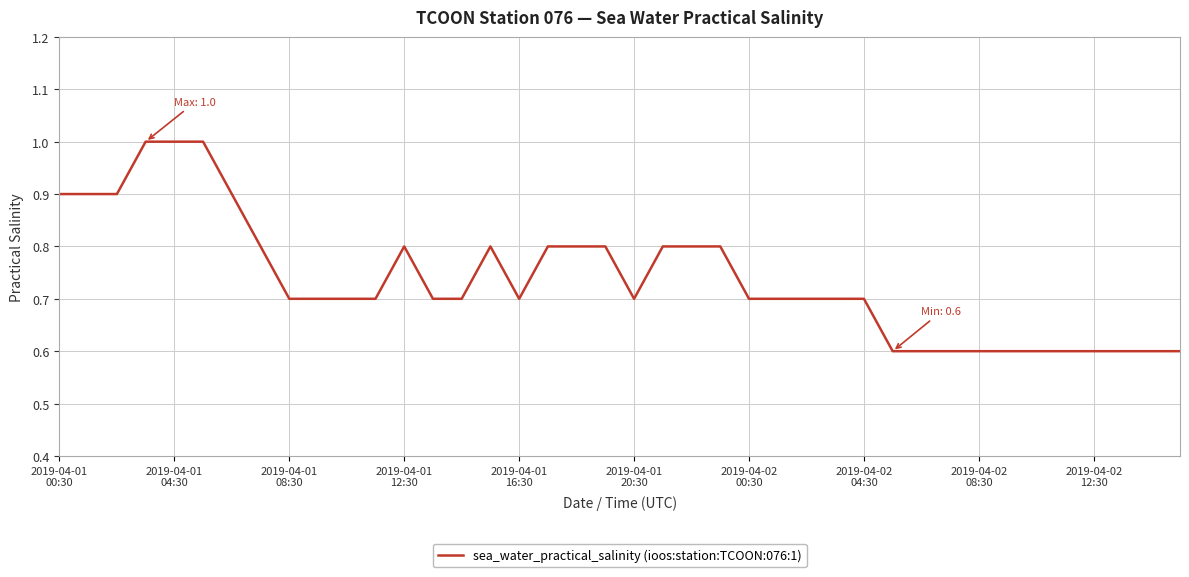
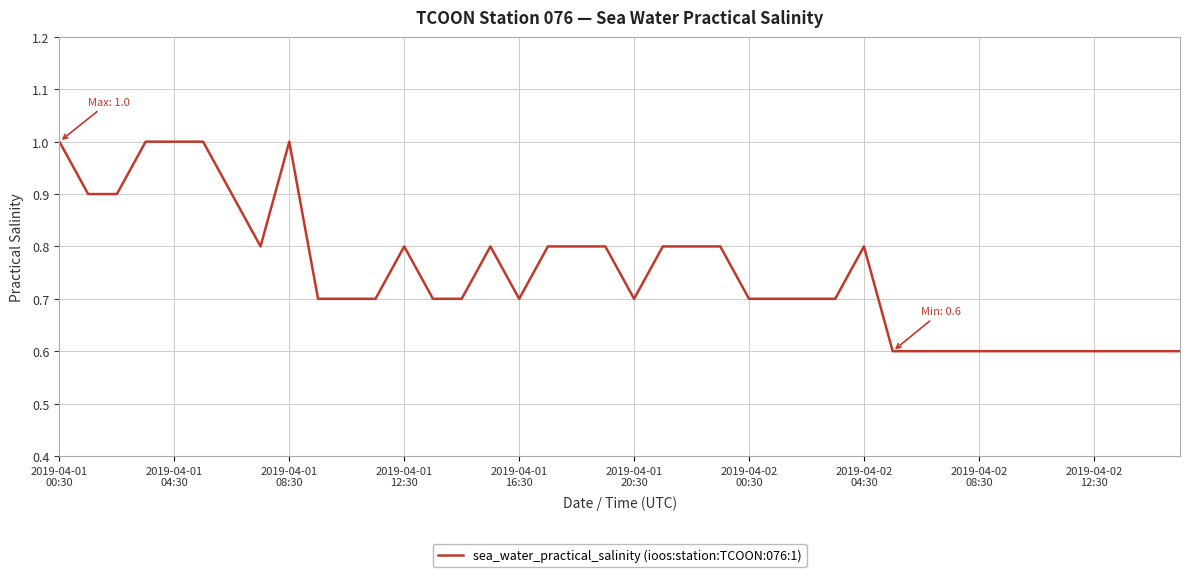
  {
-   "2019-04-01 00:30": 0.9,
+   "2019-04-01 00:30": 1.0,
    "2019-04-01 04:30": 1.0,
-   "2019-04-01 08:30": 0.7,
+   "2019-04-01 08:30": 1.0,
    "2019-04-01 12:30": 0.8,
    "2019-04-01 16:30": 0.7,
    "2019-04-01 20:30": 0.7,
    "2019-04-02 00:30": 0.7,
-   "2019-04-02 04:30": 0.7,
+   "2019-04-02 04:30": 0.8,
    "2019-04-02 08:30": 0.6,
    "2019-04-02 12:30": 0.6
  }
